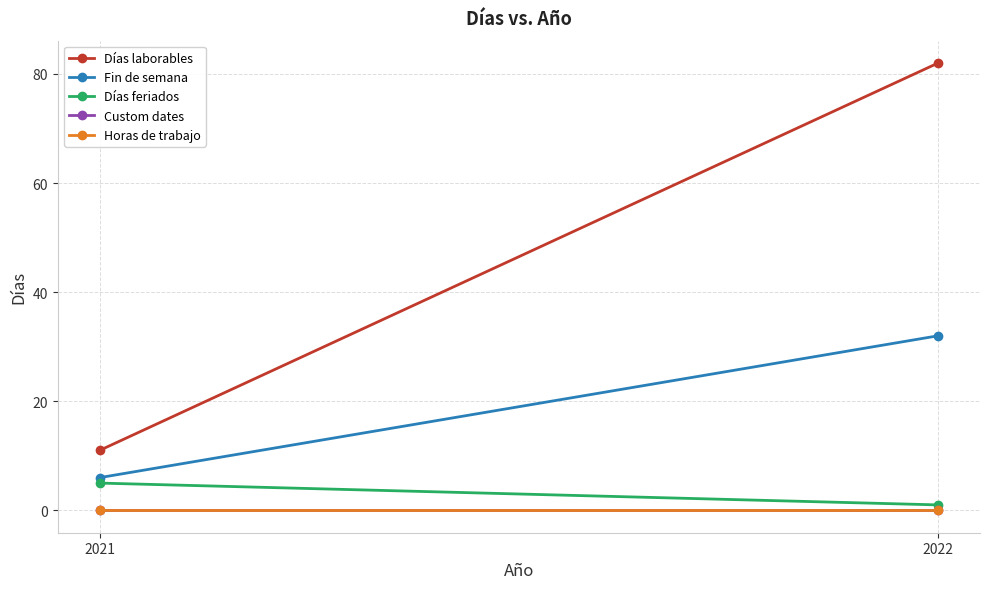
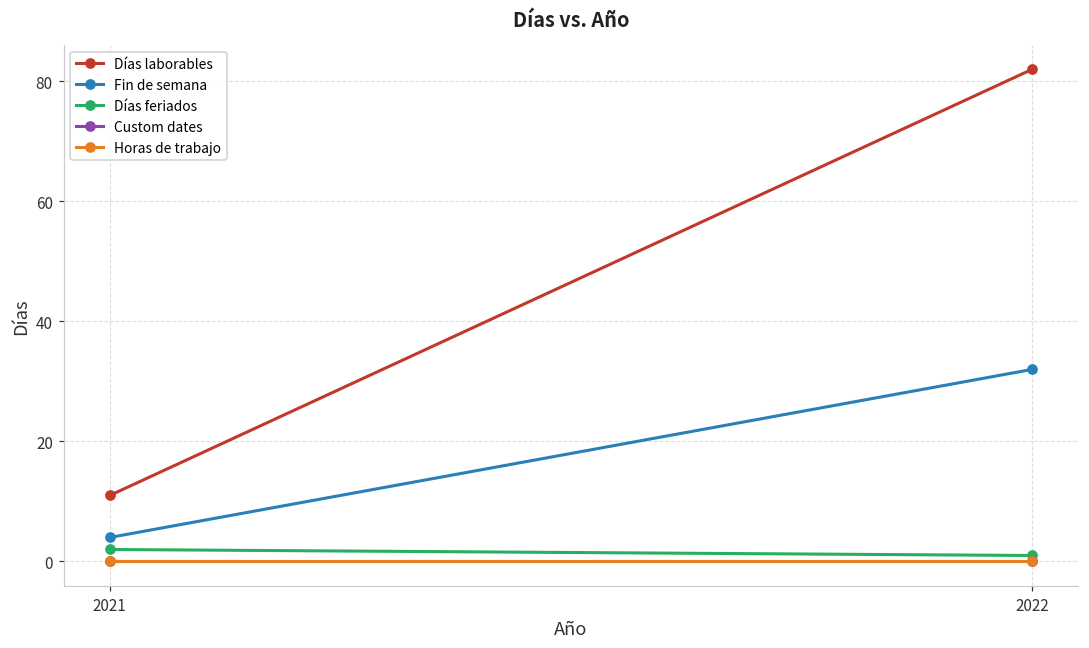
  {
    "Días laborables": {
      "2021": 11,
      "2022": 82
    },
    "Fin de semana": {
-     "2021": 6,
+     "2021": 4,
      "2022": 32
    },
    "Días feriados": {
-     "2021": 5,
+     "2021": 2,
      "2022": 1
    },
    "Horas de trabajo": {
      "2021": 0,
      "2022": 0
    }
  }
